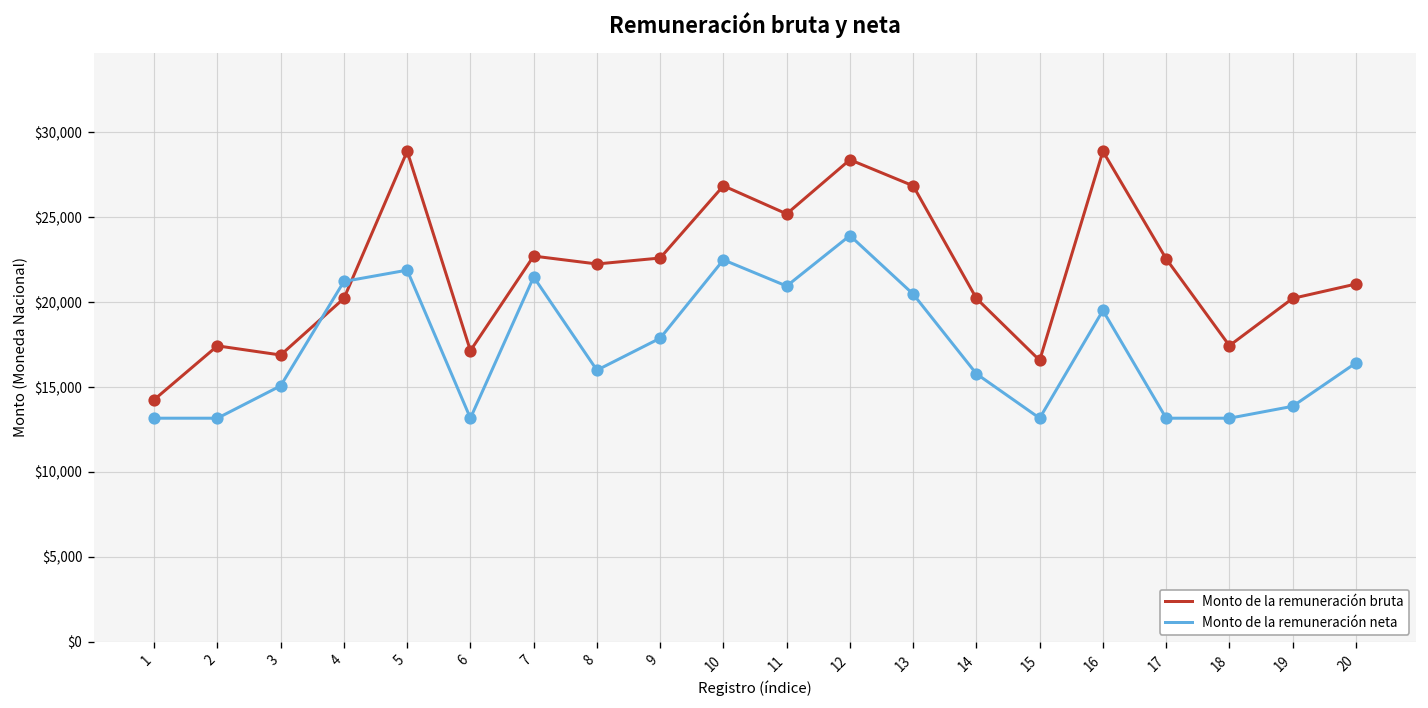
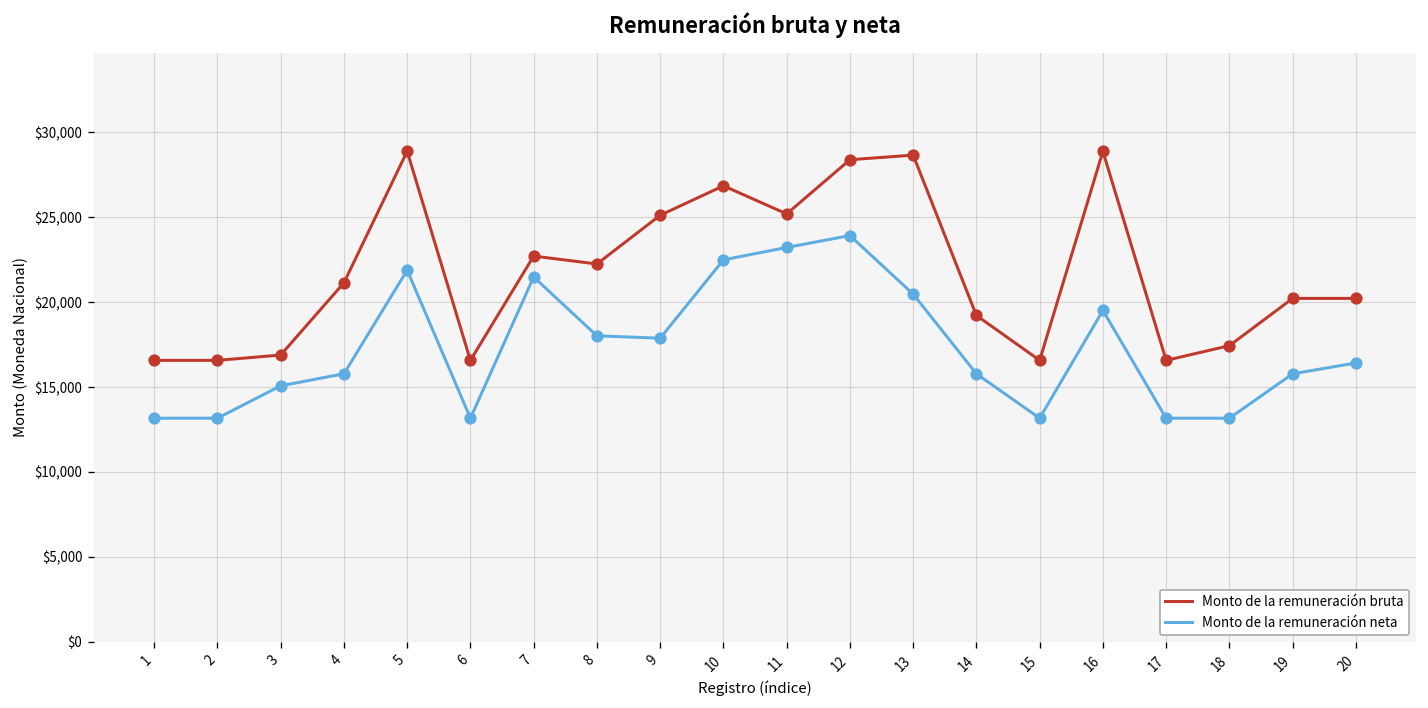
  {
    "Monto de la remuneración bruta": {
-     "1": "$14,300",
-     "2": "$17,400",
+     "1": "$16,600",
+     "2": "$16,600",
      "3": "$16,900",
-     "4": "$20,200",
+     "4": "$21,100",
      "5": "$28,900",
-     "6": "$17,100",
+     "6": "$16,600",
      "7": "$22,700",
      "8": "$22,300",
-     "9": "$22,600",
+     "9": "$25,100",
      "10": "$26,900",
      "11": "$25,200",
      "12": "$28,400",
-     "13": "$26,900",
-     "14": "$20,200",
+     "13": "$28,700",
+     "14": "$19,200",
      "15": "$16,600",
      "16": "$28,900",
-     "17": "$22,600",
+     "17": "$16,600",
      "18": "$17,400",
      "19": "$20,200",
-     "20": "$21,100"
+     "20": "$20,200"
    },
    "Monto de la remuneración neta": {
      "1": "$13,200",
      "2": "$13,200",
      "3": "$15,100",
-     "4": "$21,200",
+     "4": "$15,800",
      "5": "$21,900",
      "6": "$13,200",
      "7": "$21,500",
-     "8": "$16,000",
+     "8": "$18,000",
      "9": "$17,900",
      "10": "$22,500",
-     "11": "$21,000",
+     "11": "$23,200",
      "12": "$23,900",
      "13": "$20,500",
      "14": "$15,800",
      "15": "$13,200",
      "16": "$19,500",
      "17": "$13,200",
      "18": "$13,200",
-     "19": "$13,900",
+     "19": "$15,800",
      "20": "$16,400"
    }
  }
